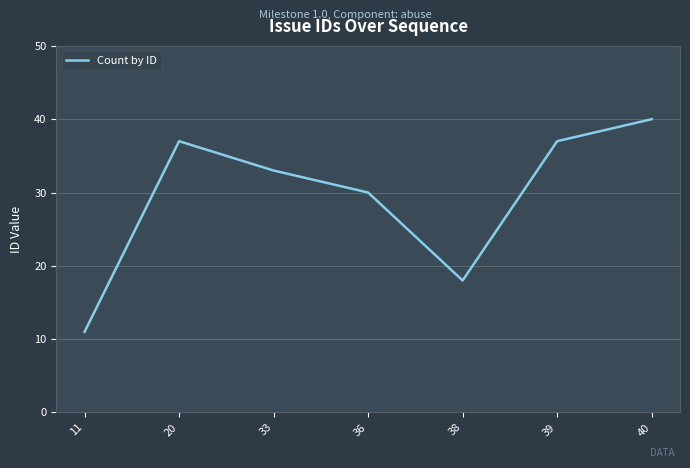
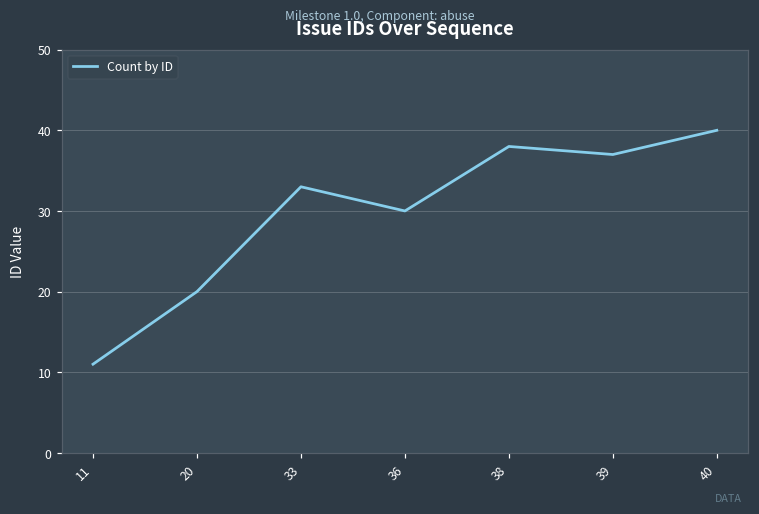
  {
    "11": 11,
-   "20": 37,
+   "20": 20,
    "33": 33,
    "36": 30,
-   "38": 18,
+   "38": 38,
    "39": 37,
    "40": 40
  }
